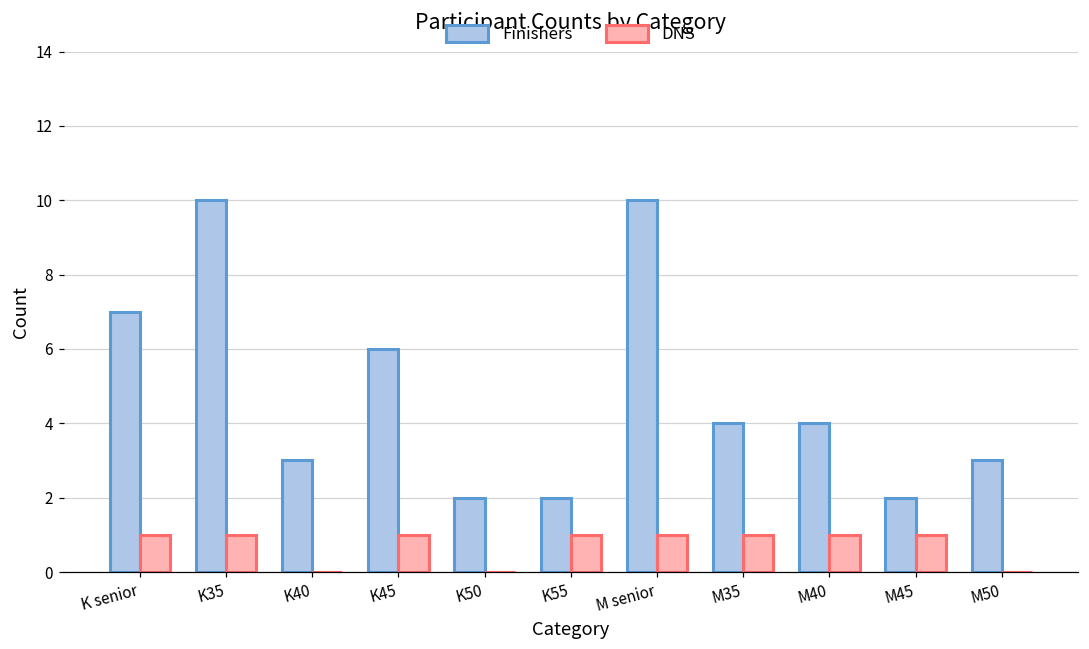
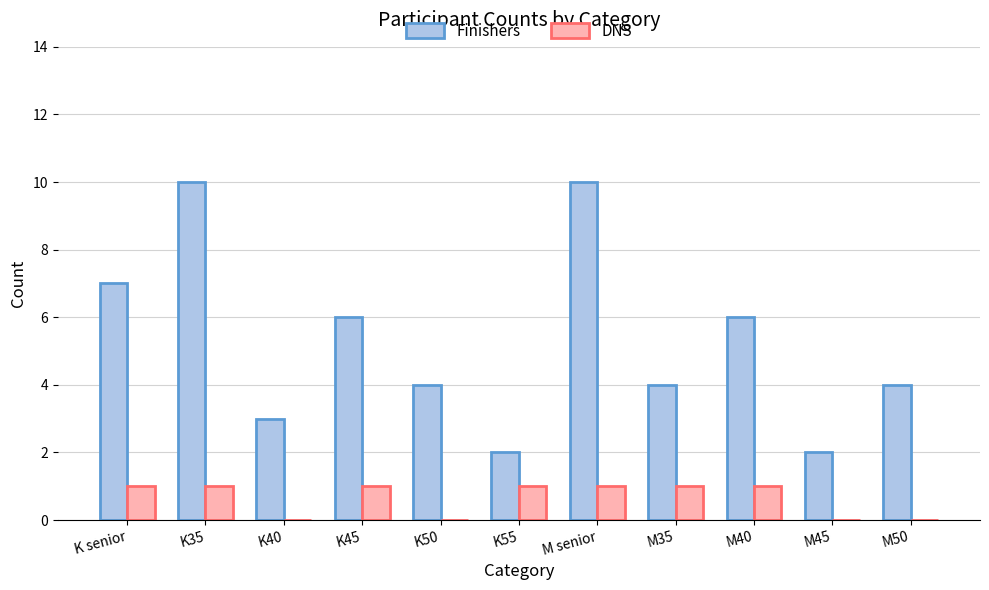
  {
    "Finishers": {
      "K senior": 7,
      "K35": 10,
      "K40": 3,
      "K45": 6,
-     "K50": 2,
+     "K50": 4,
      "K55": 2,
      "M senior": 10,
      "M35": 4,
-     "M40": 4,
+     "M40": 6,
      "M45": 2,
-     "M50": 3
+     "M50": 4
    },
    "DNS": {
      "K senior": 1,
      "K35": 1,
      "K40": 0,
      "K45": 1,
      "K50": 0,
      "K55": 1,
      "M senior": 1,
      "M35": 1,
      "M40": 1,
-     "M45": 1,
+     "M45": 0,
      "M50": 0
    }
  }
